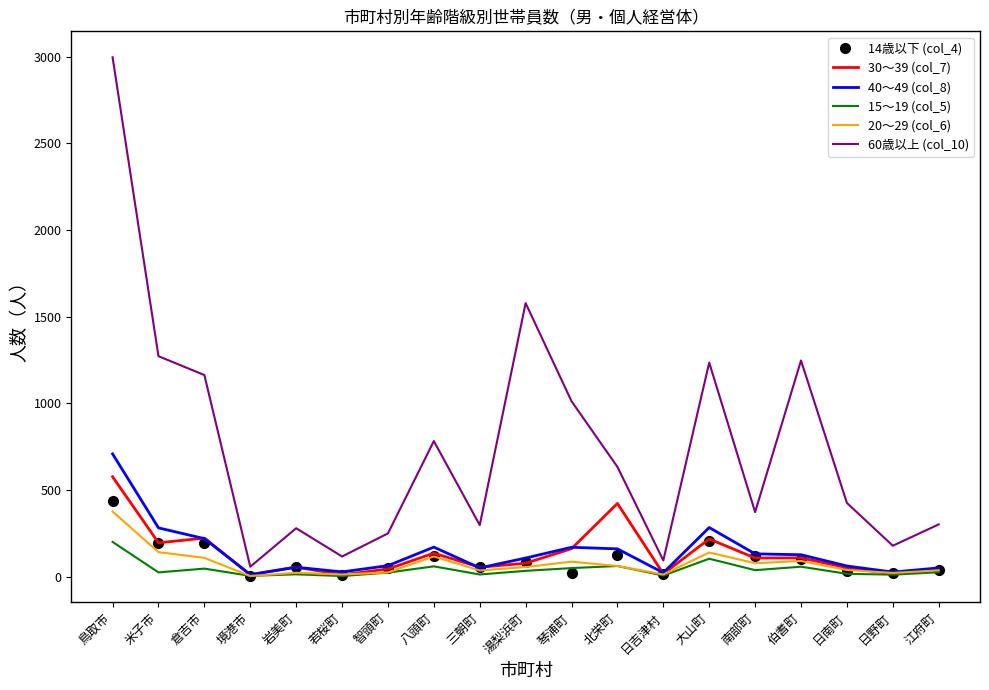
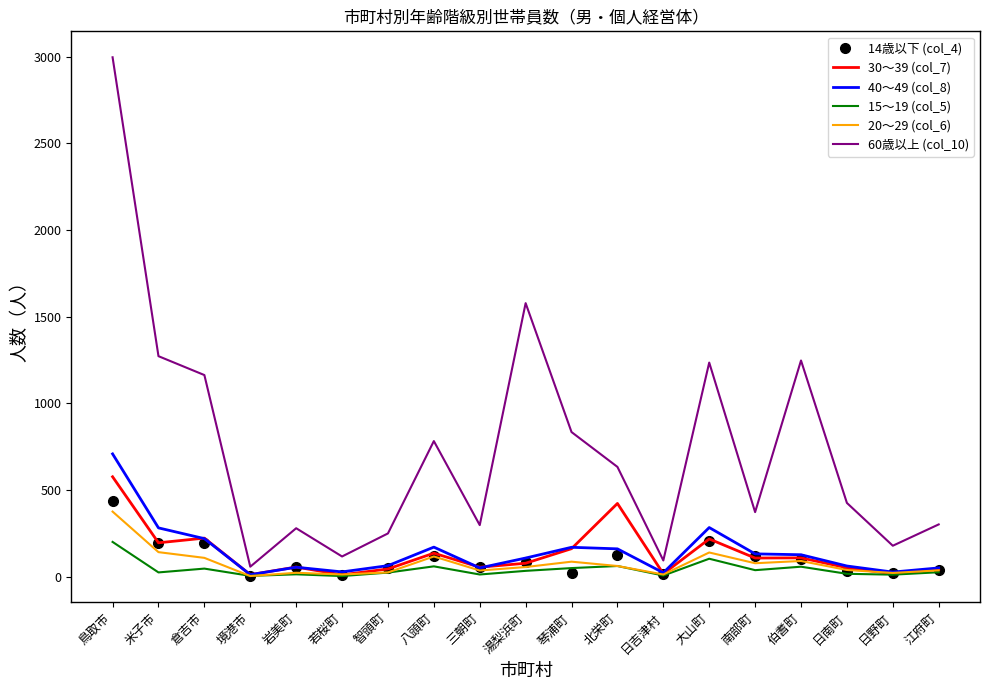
  {
    "14歳以下 (col_4)": {
      "鳥取市": 440,
      "倉吉市": 190,
      "琴浦町": 20,
      "北栄町": 120
    },
    "30～39 (col_7)": {
      "鳥取市": 580,
      "八頭町": 140,
      "北栄町": 420
    },
    "40～49 (col_8)": {
      "鳥取市": 710,
      "米子市": 280,
      "若桜町": 30,
      "八頭町": 170,
      "湯梨浜町": 110,
      "北栄町": 160,
      "大山町": 280,
      "南部町": 130,
      "伯耆町": 130
    },
    "15～19 (col_5)": {
      "鳥取市": 200,
      "米子市": 20,
      "倉吉市": 50,
      "八頭町": 60,
      "三朝町": 10,
      "湯梨浜町": 30,
      "琴浦町": 50,
      "大山町": 100,
      "南部町": 40,
      "伯耆町": 60,
      "日南町": 20
    },
    "20～29 (col_6)": {
      "鳥取市": 380,
      "米子市": 140,
      "倉吉市": 110,
      "三朝町": 40,
      "湯梨浜町": 60,
      "琴浦町": 90,
      "大山町": 140,
      "南部町": 80
    },
    "60歳以上 (col_10)": {
      "鳥取市": 3000,
      "米子市": 1270,
      "倉吉市": 1160,
      "境港市": 60,
      "岩美町": 280,
      "若桜町": 120,
      "智頭町": 250,
      "八頭町": 780,
      "三朝町": 300,
      "湯梨浜町": 1580,
-     "琴浦町": 1010,
+     "琴浦町": 830,
      "北栄町": 630,
      "日吉津村": 90,
      "大山町": 1240,
      "南部町": 370,
      "伯耆町": 1250,
      "日南町": 430,
      "日野町": 180,
      "江府町": 300
    }
  }
